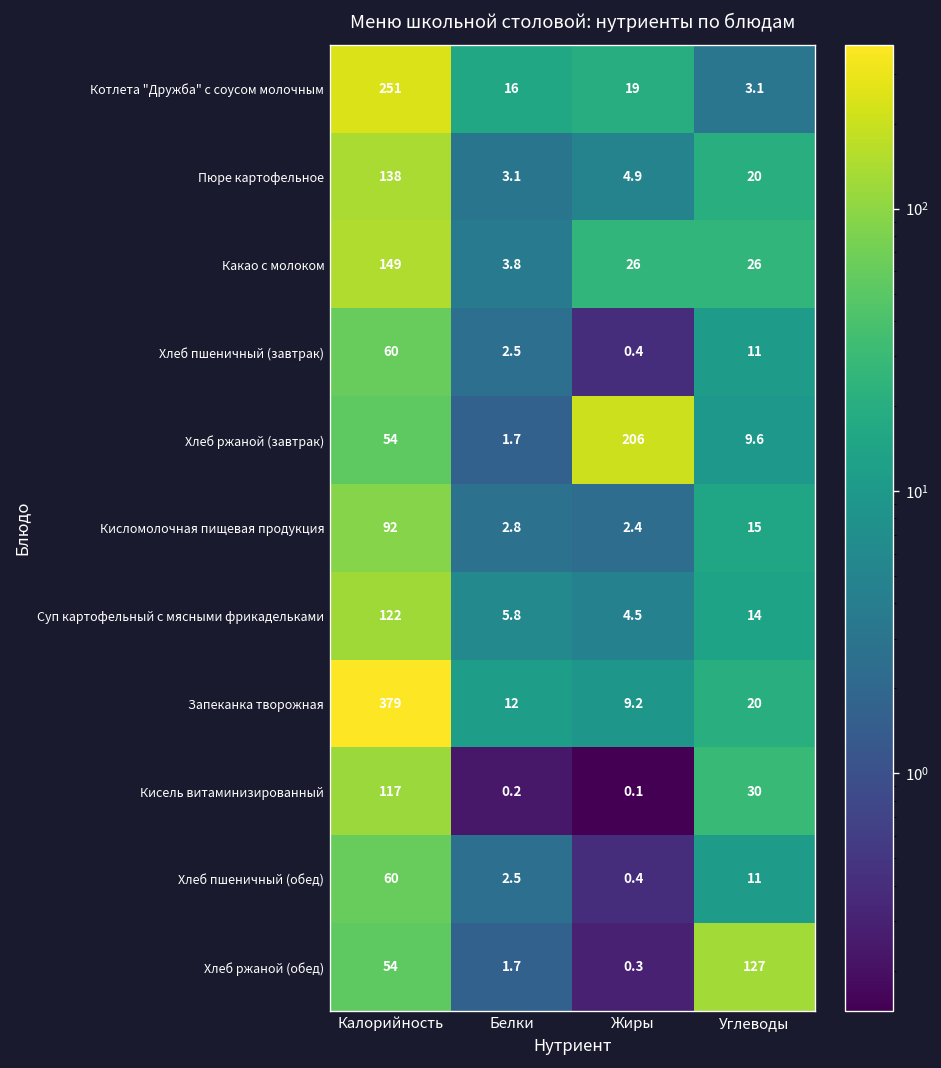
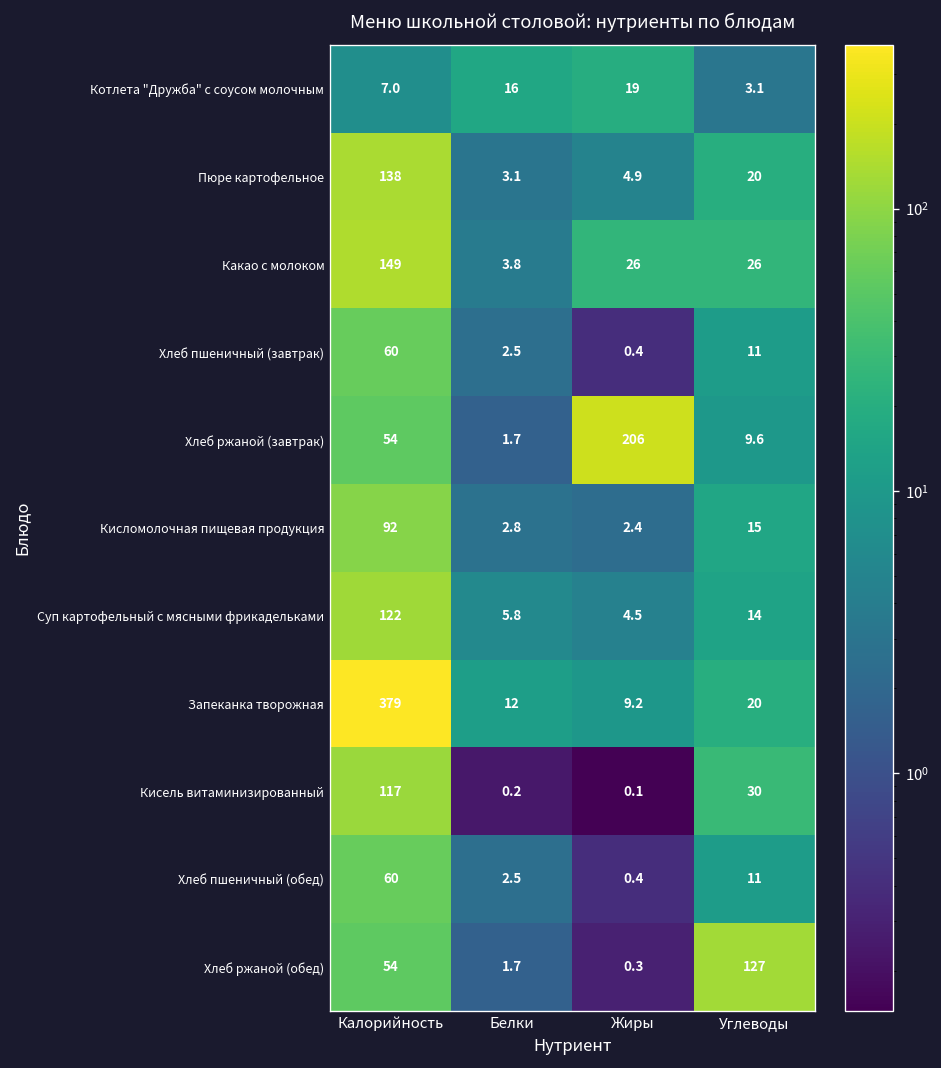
  {
    "Котлета \"Дружба\" с соусом молочным": {
-     "Калорийность": 251,
+     "Калорийность": 7.0,
      "Белки": 16,
      "Жиры": 19,
      "Углеводы": 3.1
    },
    "Пюре картофельное": {
      "Калорийность": 138,
      "Белки": 3.1,
      "Жиры": 4.9,
      "Углеводы": 20
    },
    "Какао с молоком": {
      "Калорийность": 149,
      "Белки": 3.8,
      "Жиры": 26,
      "Углеводы": 26
    },
    "Хлеб пшеничный (завтрак)": {
      "Калорийность": 60,
      "Белки": 2.5,
      "Жиры": 0.4,
      "Углеводы": 11
    },
    "Хлеб ржаной (завтрак)": {
      "Калорийность": 54,
      "Белки": 1.7,
      "Жиры": 206,
      "Углеводы": 9.6
    },
    "Кисломолочная пищевая продукция": {
      "Калорийность": 92,
      "Белки": 2.8,
      "Жиры": 2.4,
      "Углеводы": 15
    },
    "Суп картофельный с мясными фрикадельками": {
      "Калорийность": 122,
      "Белки": 5.8,
      "Жиры": 4.5,
      "Углеводы": 14
    },
    "Запеканка творожная": {
      "Калорийность": 379,
      "Белки": 12,
      "Жиры": 9.2,
      "Углеводы": 20
    },
    "Кисель витаминизированный": {
      "Калорийность": 117,
      "Белки": 0.2,
      "Жиры": 0.1,
      "Углеводы": 30
    },
    "Хлеб пшеничный (обед)": {
      "Калорийность": 60,
      "Белки": 2.5,
      "Жиры": 0.4,
      "Углеводы": 11
    },
    "Хлеб ржаной (обед)": {
      "Калорийность": 54,
      "Белки": 1.7,
      "Жиры": 0.3,
      "Углеводы": 127
    }
  }
